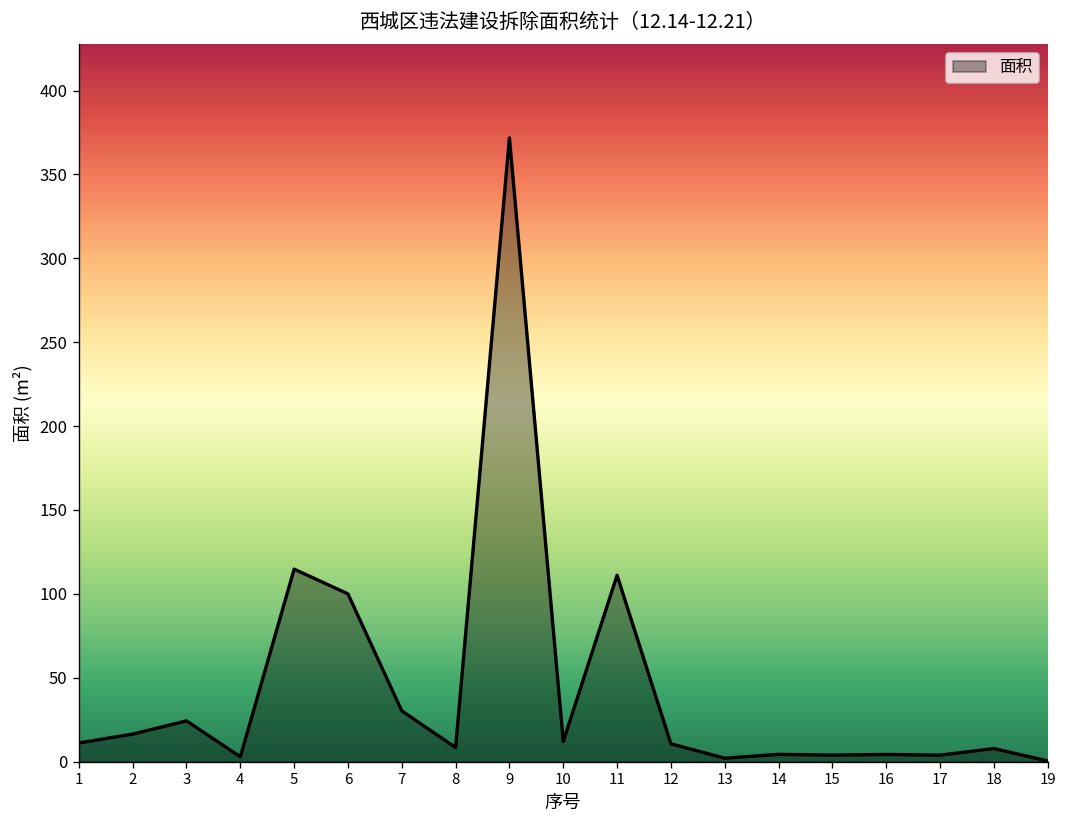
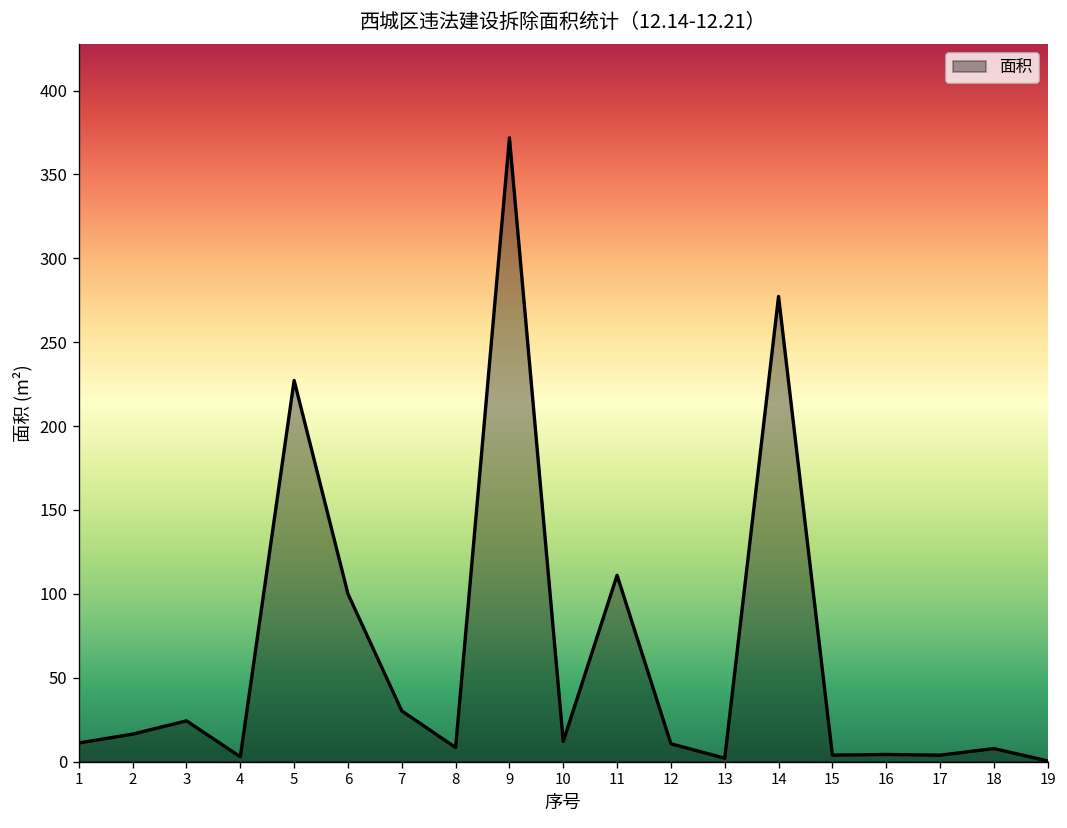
  {
    "1": 11,
    "2": 16,
    "3": 24,
    "4": 3,
-   "5": 115,
+   "5": 227,
    "6": 100,
    "7": 30,
    "8": 8,
    "9": 372,
    "10": 12,
    "11": 111,
    "12": 11,
    "13": 2,
-   "14": 4,
+   "14": 277,
    "15": 4,
    "16": 4,
    "17": 4,
    "18": 8,
    "19": 0
  }
